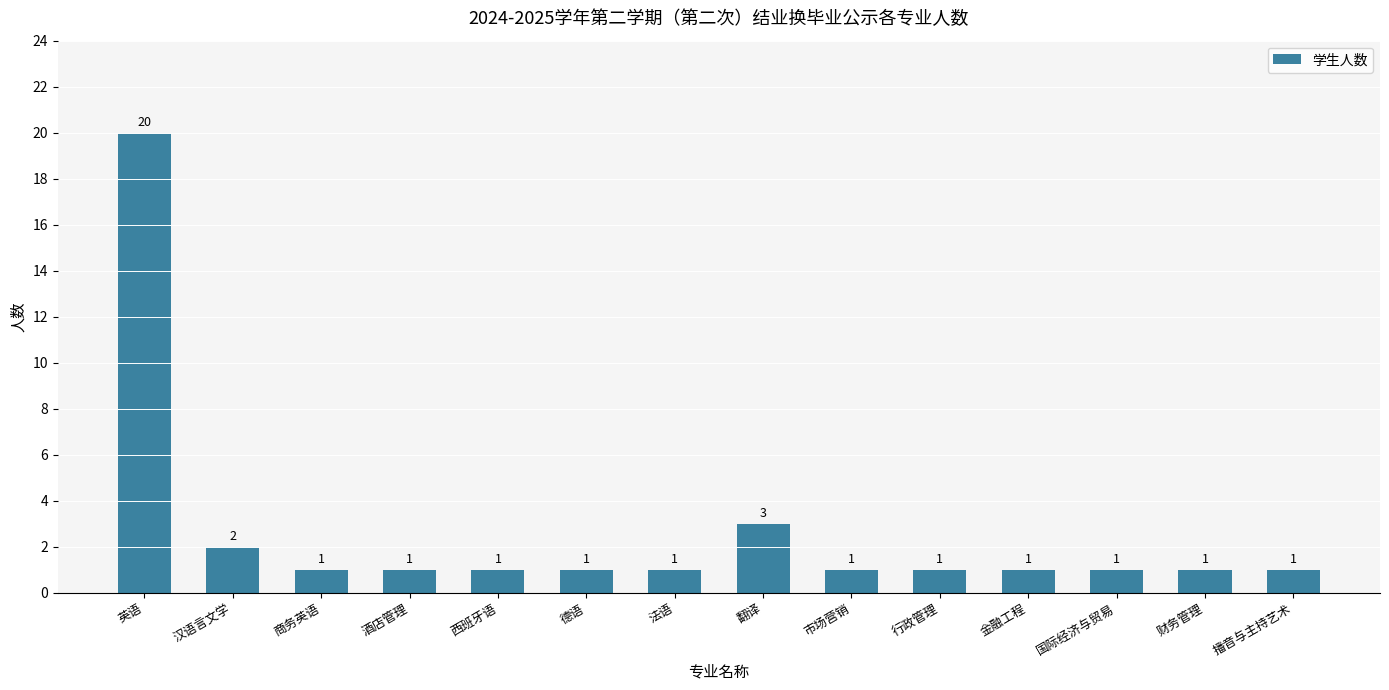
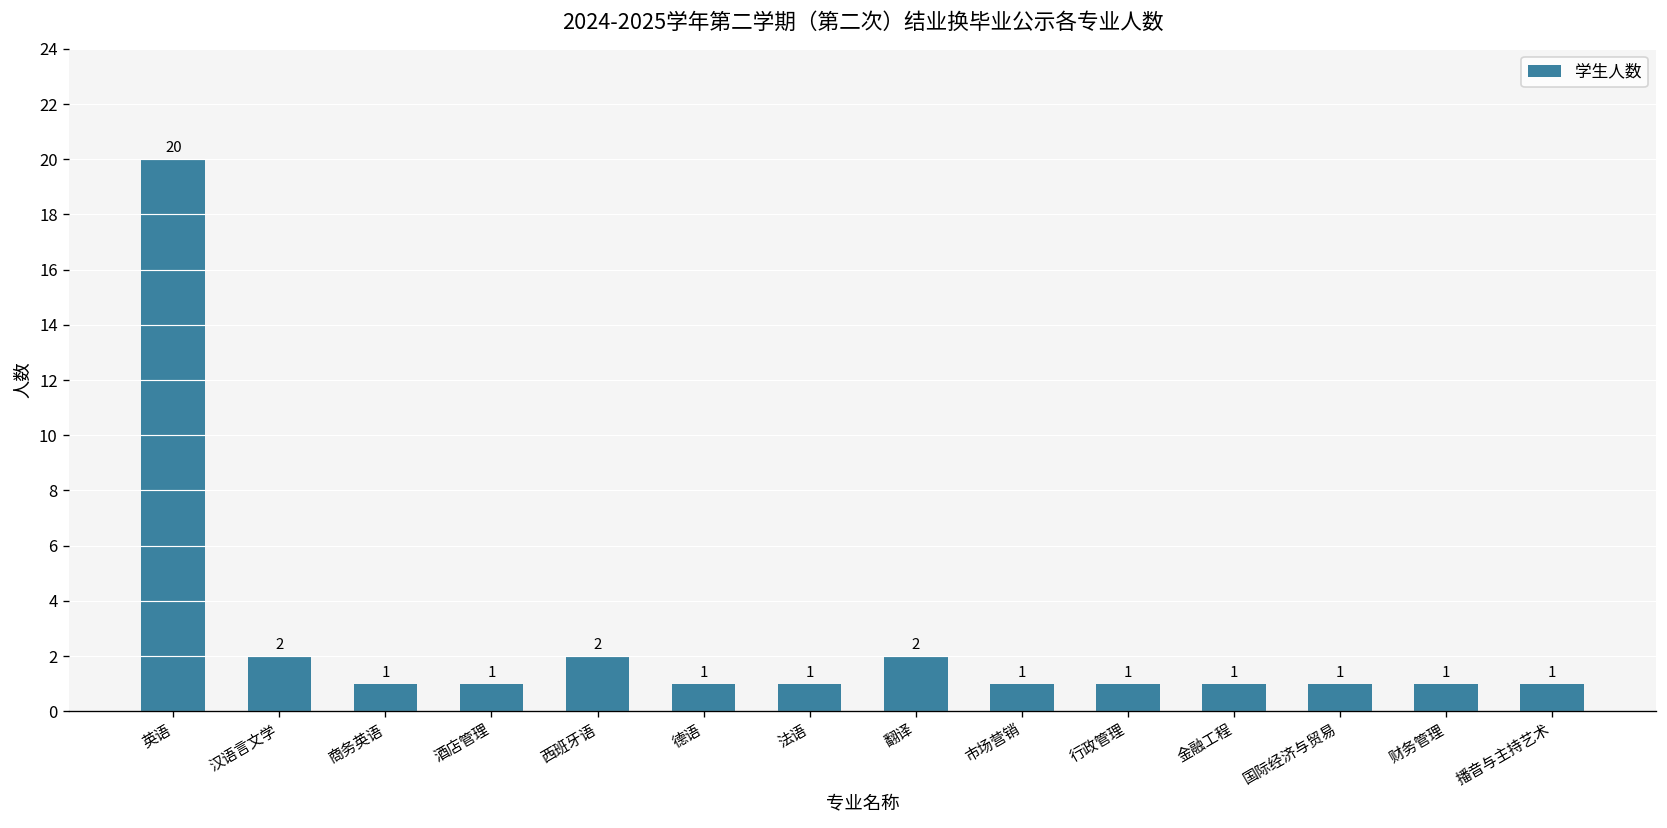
  {
    "英语": 20,
    "汉语言文学": 2,
    "商务英语": 1,
    "酒店管理": 1,
-   "西班牙语": 1,
+   "西班牙语": 2,
    "德语": 1,
    "法语": 1,
-   "翻译": 3,
+   "翻译": 2,
    "市场营销": 1,
    "行政管理": 1,
    "金融工程": 1,
    "国际经济与贸易": 1,
    "财务管理": 1,
    "播音与主持艺术": 1
  }
